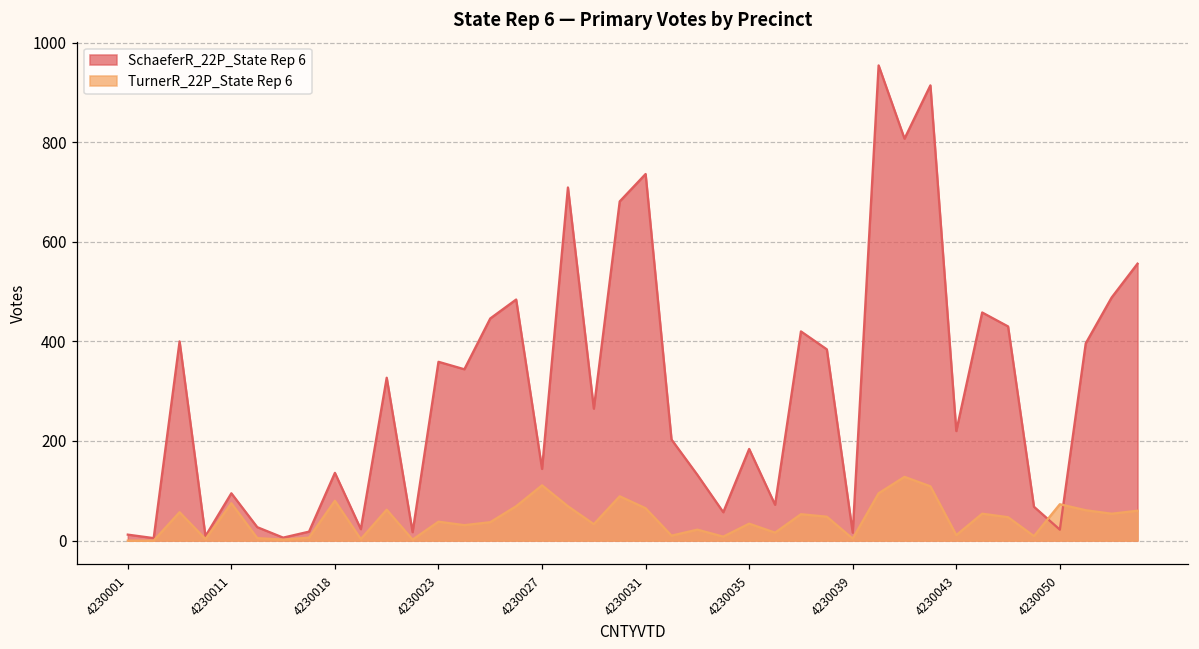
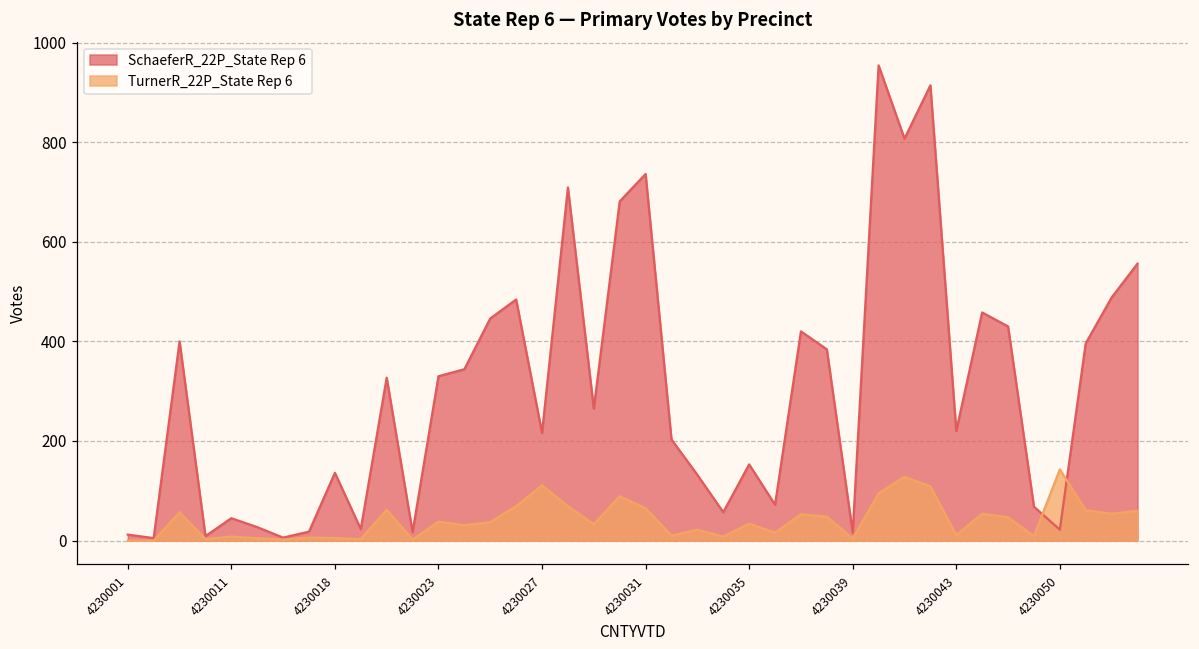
  {
    "SchaeferR_22P_State Rep 6": {
      "4230001": 10,
-     "4230011": 100,
+     "4230011": 50,
      "4230018": 140,
-     "4230023": 360,
-     "4230027": 140,
+     "4230023": 330,
+     "4230027": 220,
      "4230031": 740,
-     "4230035": 180,
+     "4230035": 150,
      "4230039": 20,
      "4230043": 220,
      "4230050": 20
    },
    "TurnerR_22P_State Rep 6": {
      "4230001": 0,
-     "4230011": 80,
-     "4230018": 80,
+     "4230011": 10,
+     "4230018": 10,
      "4230023": 40,
      "4230027": 110,
      "4230031": 70,
      "4230035": 30,
      "4230039": 0,
      "4230043": 10,
-     "4230050": 70
+     "4230050": 140
    }
  }
